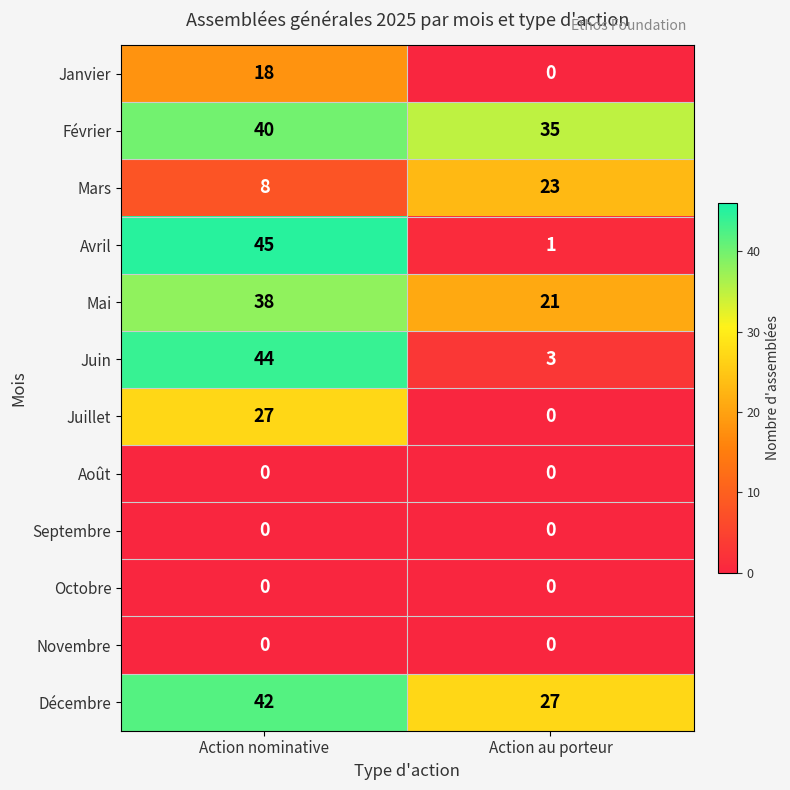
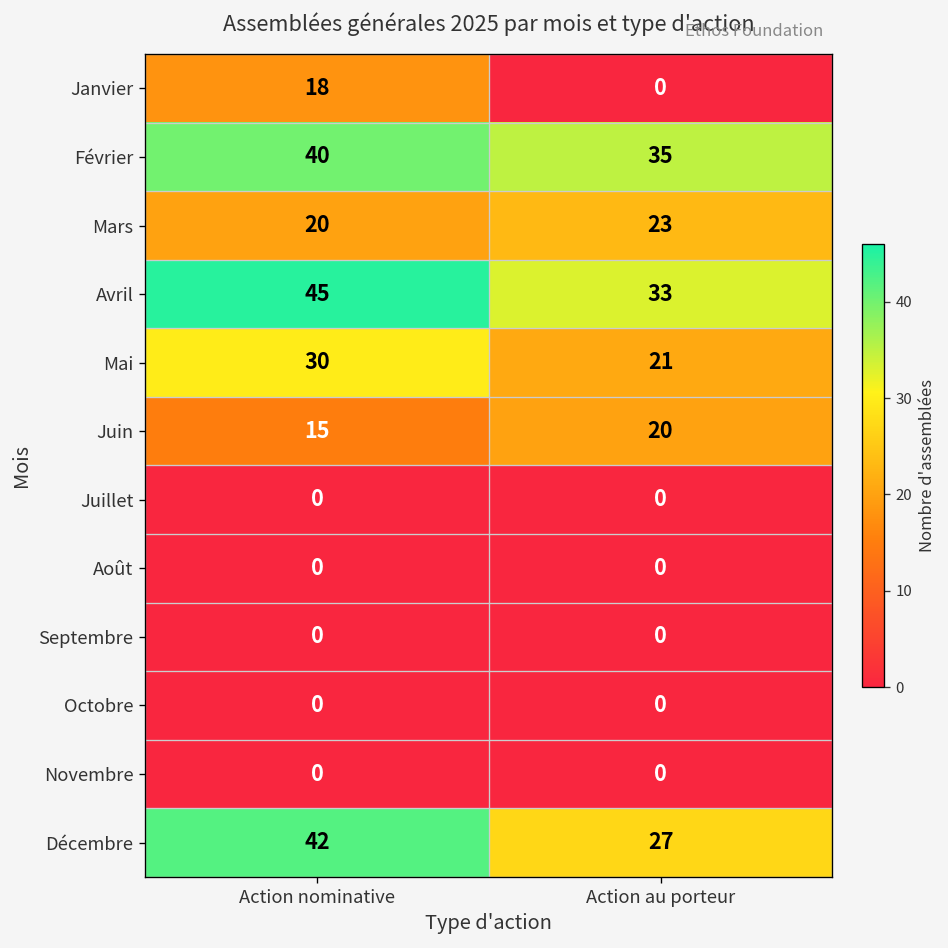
  {
    "Janvier": {
      "Action nominative": 18,
      "Action au porteur": 0
    },
    "Février": {
      "Action nominative": 40,
      "Action au porteur": 35
    },
    "Mars": {
-     "Action nominative": 8,
+     "Action nominative": 20,
      "Action au porteur": 23
    },
    "Avril": {
      "Action nominative": 45,
-     "Action au porteur": 1
+     "Action au porteur": 33
    },
    "Mai": {
-     "Action nominative": 38,
+     "Action nominative": 30,
      "Action au porteur": 21
    },
    "Juin": {
-     "Action nominative": 44,
-     "Action au porteur": 3
+     "Action nominative": 15,
+     "Action au porteur": 20
    },
    "Juillet": {
-     "Action nominative": 27,
+     "Action nominative": 0,
      "Action au porteur": 0
    },
    "Août": {
      "Action nominative": 0,
      "Action au porteur": 0
    },
    "Septembre": {
      "Action nominative": 0,
      "Action au porteur": 0
    },
    "Octobre": {
      "Action nominative": 0,
      "Action au porteur": 0
    },
    "Novembre": {
      "Action nominative": 0,
      "Action au porteur": 0
    },
    "Décembre": {
      "Action nominative": 42,
      "Action au porteur": 27
    }
  }
